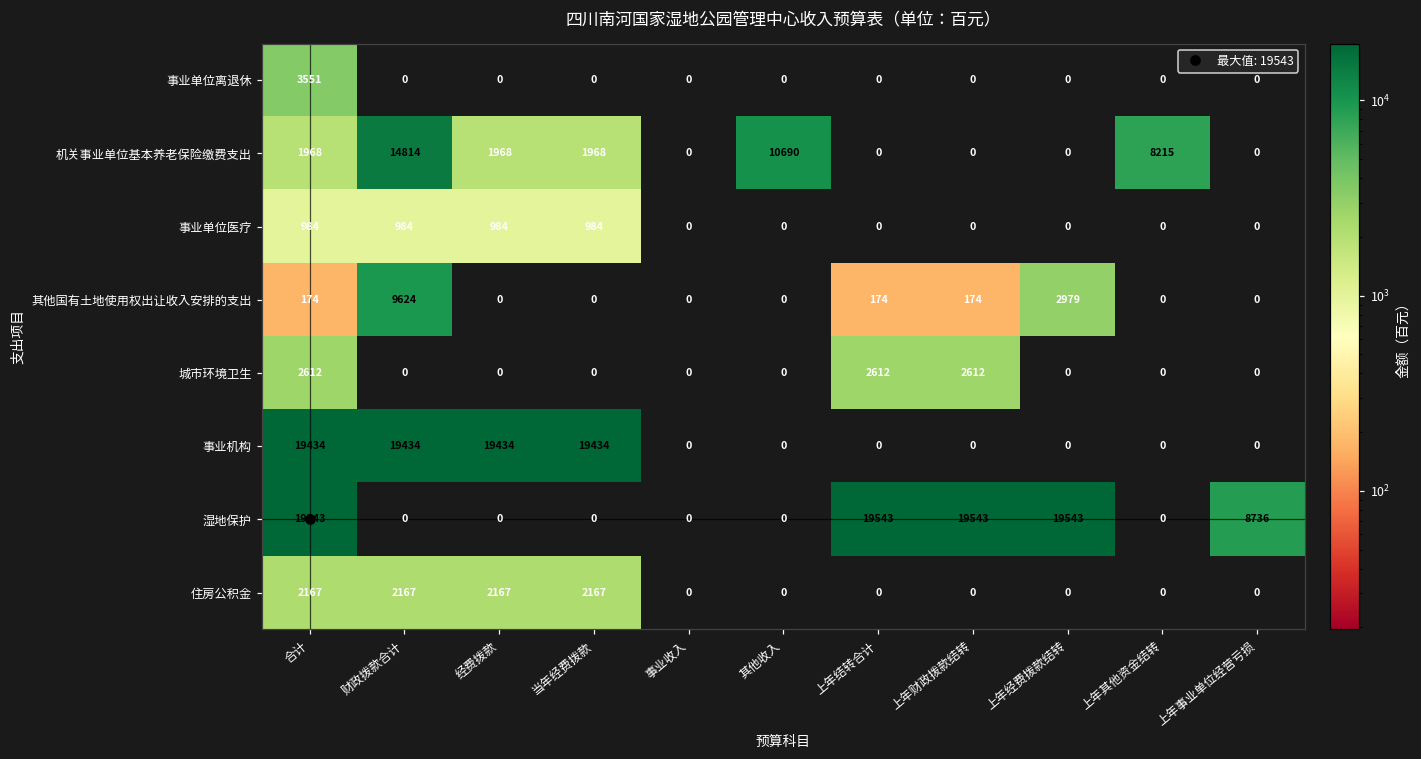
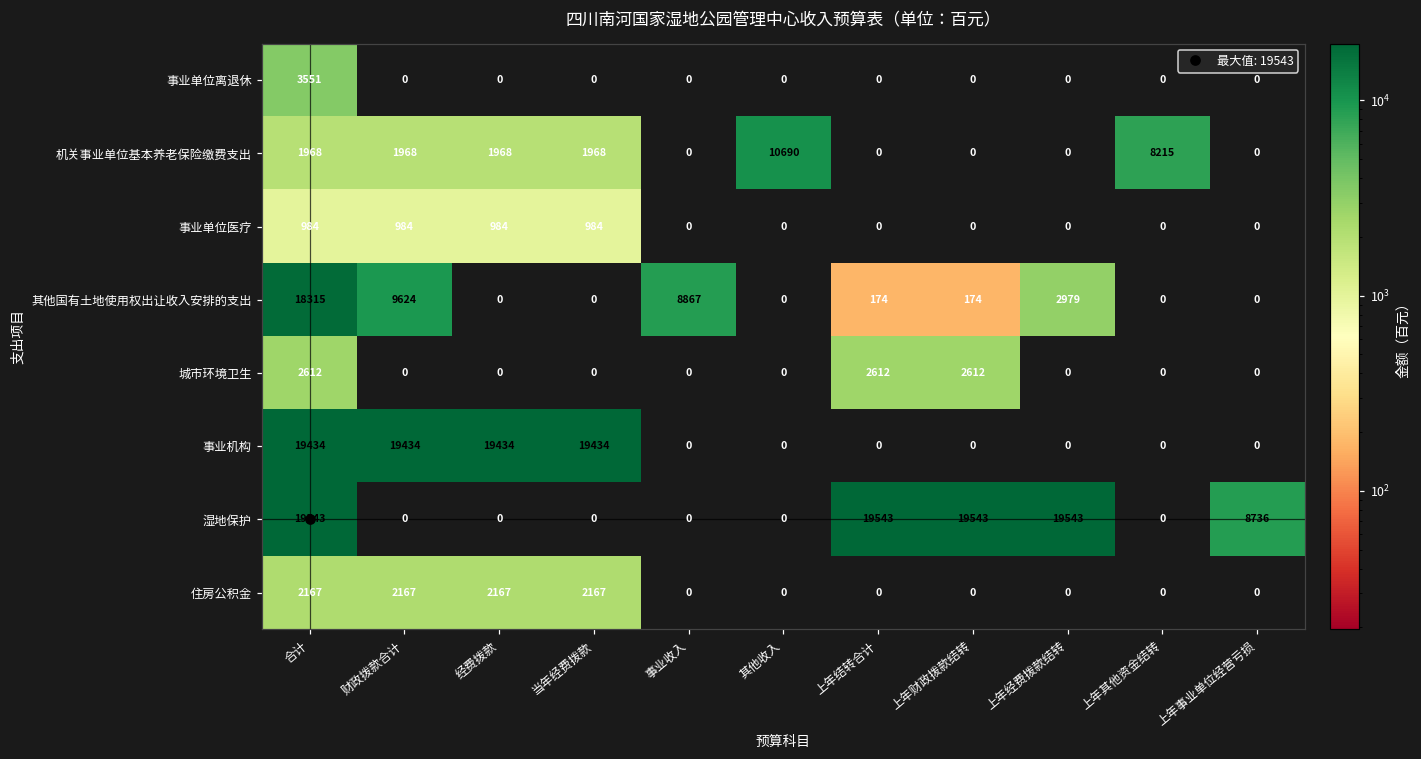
  {
    "事业单位离退休": {
      "合计": 3551,
      "财政拨款合计": 0,
      "经费拨款": 0,
      "当年经费拨款": 0,
      "事业收入": 0,
      "其他收入": 0,
      "上年结转合计": 0,
      "上年财政拨款结转": 0,
      "上年经费拨款结转": 0,
      "上年其他资金结转": 0,
      "上年事业单位经营亏损": 0
    },
    "机关事业单位基本养老保险缴费支出": {
      "合计": 1968,
-     "财政拨款合计": 14814,
+     "财政拨款合计": 1968,
      "经费拨款": 1968,
      "当年经费拨款": 1968,
      "事业收入": 0,
      "其他收入": 10690,
      "上年结转合计": 0,
      "上年财政拨款结转": 0,
      "上年经费拨款结转": 0,
      "上年其他资金结转": 8215,
      "上年事业单位经营亏损": 0
    },
    "事业单位医疗": {
      "合计": 984,
      "财政拨款合计": 984,
      "经费拨款": 984,
      "当年经费拨款": 984,
      "事业收入": 0,
      "其他收入": 0,
      "上年结转合计": 0,
      "上年财政拨款结转": 0,
      "上年经费拨款结转": 0,
      "上年其他资金结转": 0,
      "上年事业单位经营亏损": 0
    },
    "其他国有土地使用权出让收入安排的支出": {
-     "合计": 174,
+     "合计": 18315,
      "财政拨款合计": 9624,
      "经费拨款": 0,
      "当年经费拨款": 0,
-     "事业收入": 0,
+     "事业收入": 8867,
      "其他收入": 0,
      "上年结转合计": 174,
      "上年财政拨款结转": 174,
      "上年经费拨款结转": 2979,
      "上年其他资金结转": 0,
      "上年事业单位经营亏损": 0
    },
    "城市环境卫生": {
      "合计": 2612,
      "财政拨款合计": 0,
      "经费拨款": 0,
      "当年经费拨款": 0,
      "事业收入": 0,
      "其他收入": 0,
      "上年结转合计": 2612,
      "上年财政拨款结转": 2612,
      "上年经费拨款结转": 0,
      "上年其他资金结转": 0,
      "上年事业单位经营亏损": 0
    },
    "事业机构": {
      "合计": 19434,
      "财政拨款合计": 19434,
      "经费拨款": 19434,
      "当年经费拨款": 19434,
      "事业收入": 0,
      "其他收入": 0,
      "上年结转合计": 0,
      "上年财政拨款结转": 0,
      "上年经费拨款结转": 0,
      "上年其他资金结转": 0,
      "上年事业单位经营亏损": 0
    },
    "湿地保护": {
      "财政拨款合计": 0,
      "经费拨款": 0,
      "当年经费拨款": 0,
      "事业收入": 0,
      "其他收入": 0,
      "上年结转合计": 19543,
      "上年财政拨款结转": 19543,
      "上年经费拨款结转": 19543,
      "上年其他资金结转": 0,
      "上年事业单位经营亏损": 8736
    },
    "住房公积金": {
      "合计": 2167,
      "财政拨款合计": 2167,
      "经费拨款": 2167,
      "当年经费拨款": 2167,
      "事业收入": 0,
      "其他收入": 0,
      "上年结转合计": 0,
      "上年财政拨款结转": 0,
      "上年经费拨款结转": 0,
      "上年其他资金结转": 0,
      "上年事业单位经营亏损": 0
    }
  }
